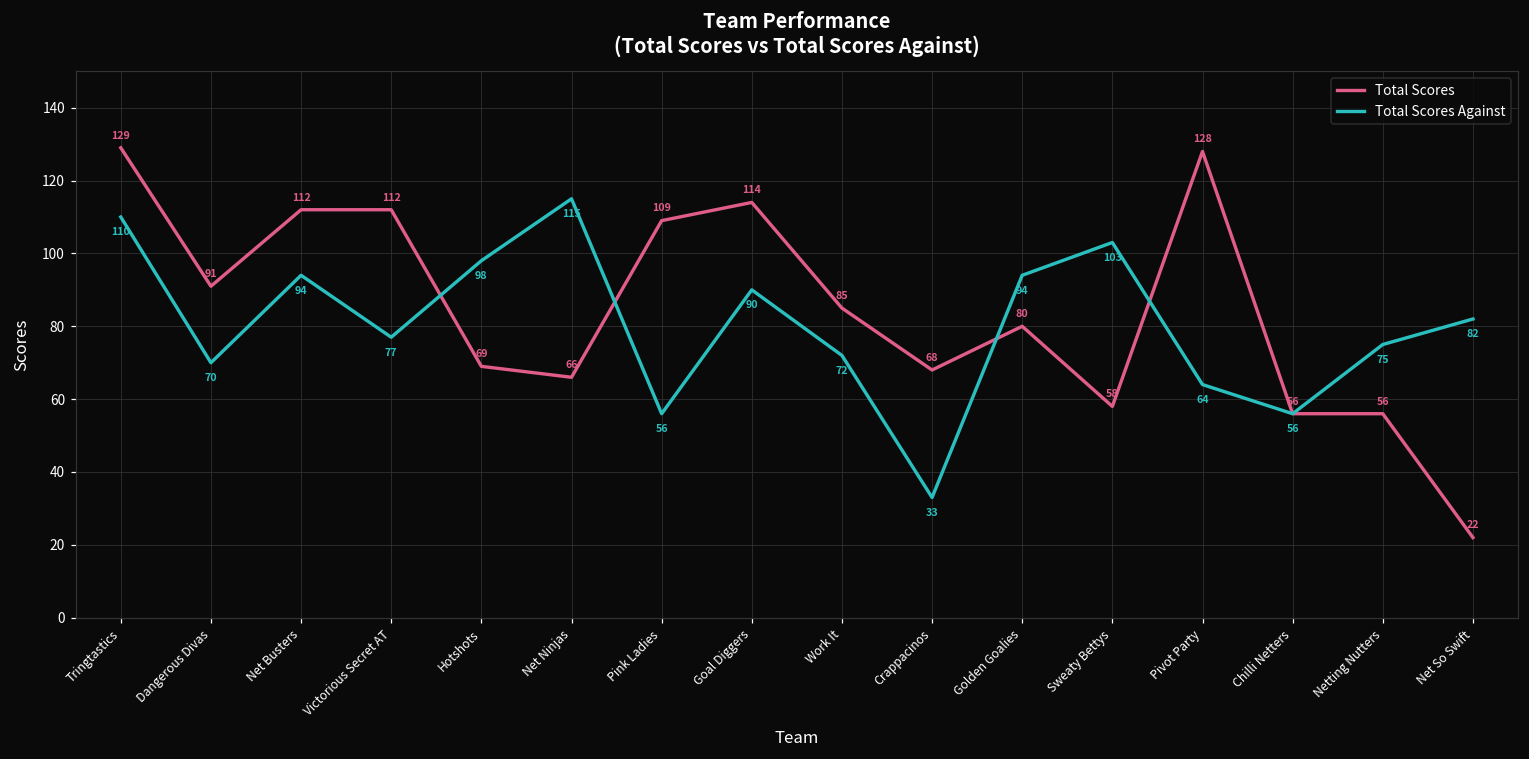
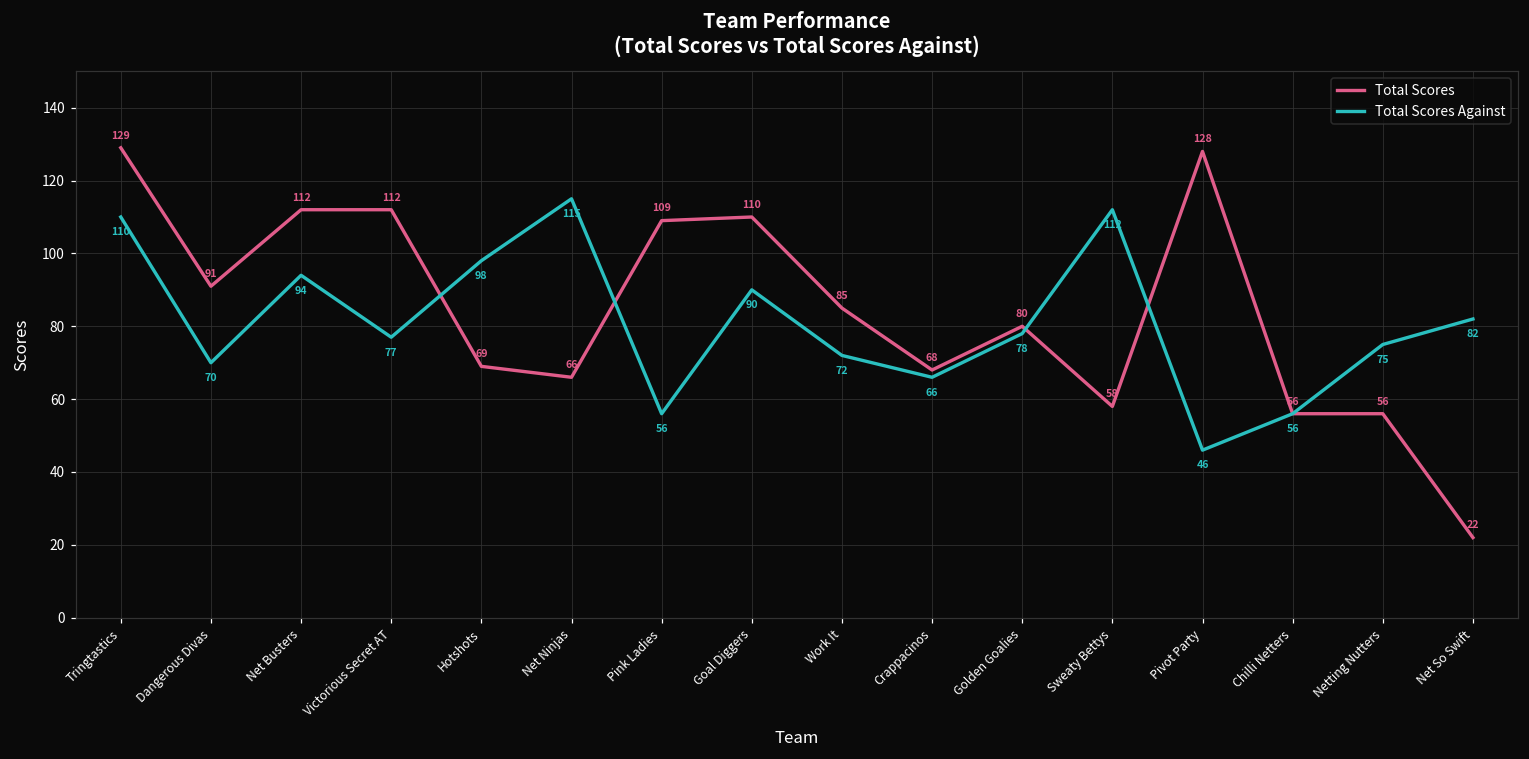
  {
    "Total Scores": {
      "Tringtastics": 129,
      "Dangerous Divas": 91,
      "Net Busters": 112,
      "Victorious Secret AT": 112,
      "Hotshots": 69,
      "Net Ninjas": 66,
      "Pink Ladies": 109,
-     "Goal Diggers": 114,
+     "Goal Diggers": 110,
      "Work It": 85,
      "Crappacinos": 68,
      "Golden Goalies": 80,
      "Sweaty Bettys": 58,
      "Pivot Party": 128,
      "Netting Nutters": 56,
      "Net So Swift": 22
    },
    "Total Scores Against": {
      "Tringtastics": 110,
      "Dangerous Divas": 70,
      "Net Busters": 94,
      "Victorious Secret AT": 77,
      "Hotshots": 98,
      "Net Ninjas": 115,
      "Pink Ladies": 56,
      "Goal Diggers": 90,
      "Work It": 72,
-     "Crappacinos": 33,
-     "Golden Goalies": 94,
-     "Sweaty Bettys": 103,
-     "Pivot Party": 64,
+     "Crappacinos": 66,
+     "Golden Goalies": 78,
+     "Sweaty Bettys": 112,
+     "Pivot Party": 46,
      "Netting Nutters": 75,
      "Net So Swift": 82
    }
  }
